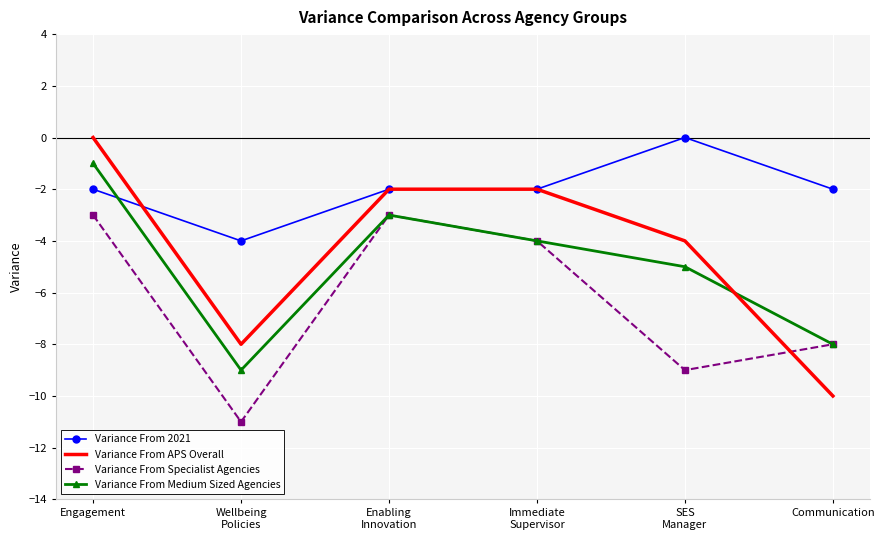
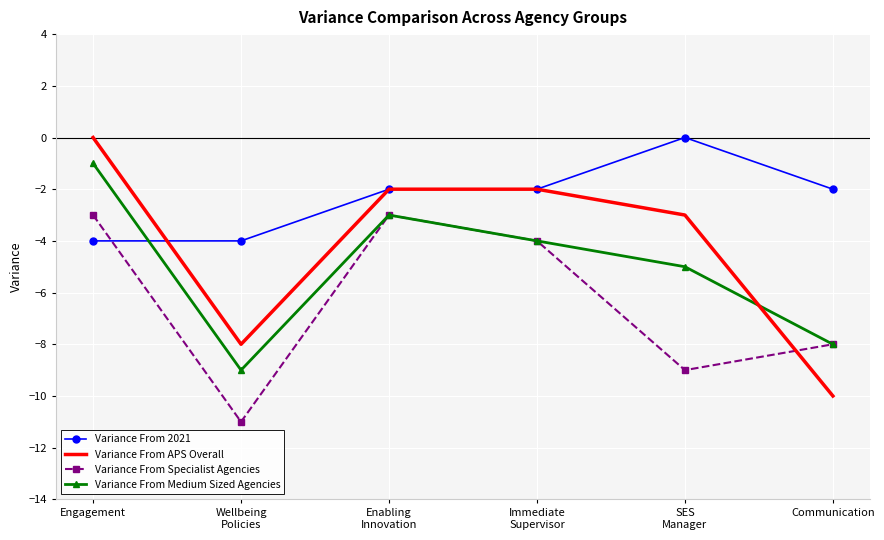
  {
    "Variance From 2021": {
-     "Engagement": -2,
+     "Engagement": -4,
      "Wellbeing Policies": -4,
      "SES Manager": 0,
      "Communication": -2
    },
    "Variance From APS Overall": {
      "Engagement": 0,
      "Wellbeing Policies": -8,
-     "SES Manager": -4,
+     "SES Manager": -3,
      "Communication": -10
    },
    "Variance From Specialist Agencies": {
      "Engagement": -3,
      "Wellbeing Policies": -11,
      "SES Manager": -9
    },
    "Variance From Medium Sized Agencies": {
      "Engagement": -1,
      "Wellbeing Policies": -9,
      "SES Manager": -5
    }
  }
